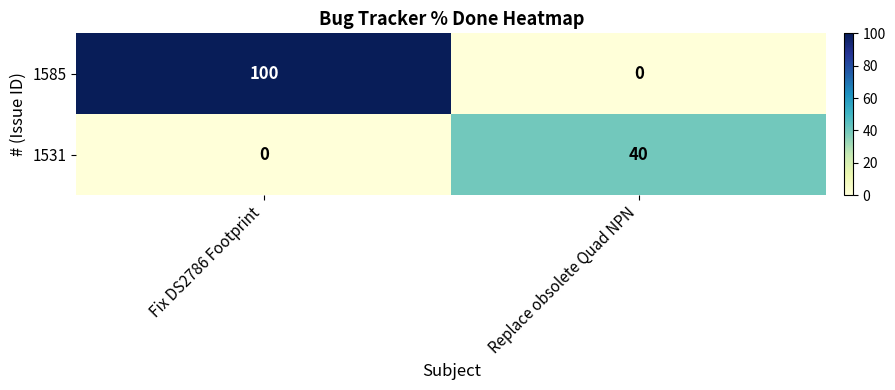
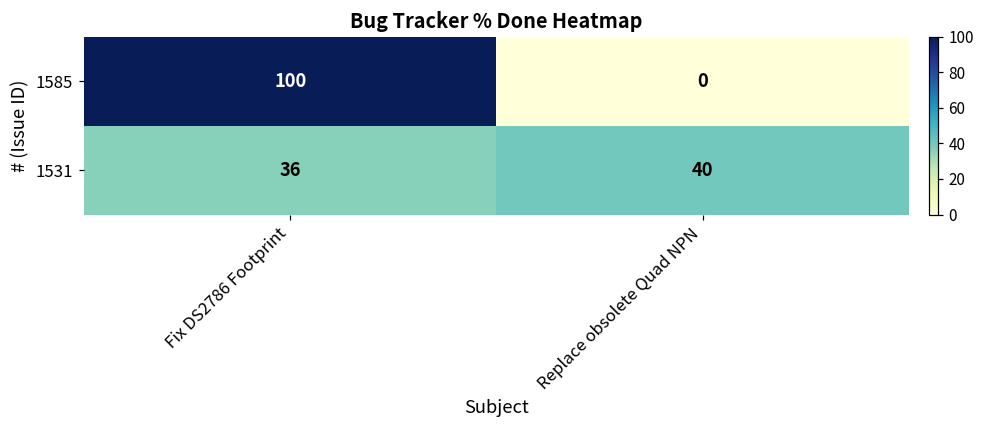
  {
    "1585": {
      "Fix DS2786 Footprint": 100,
      "Replace obsolete Quad NPN": 0
    },
    "1531": {
-     "Fix DS2786 Footprint": 0,
+     "Fix DS2786 Footprint": 36,
      "Replace obsolete Quad NPN": 40
    }
  }
